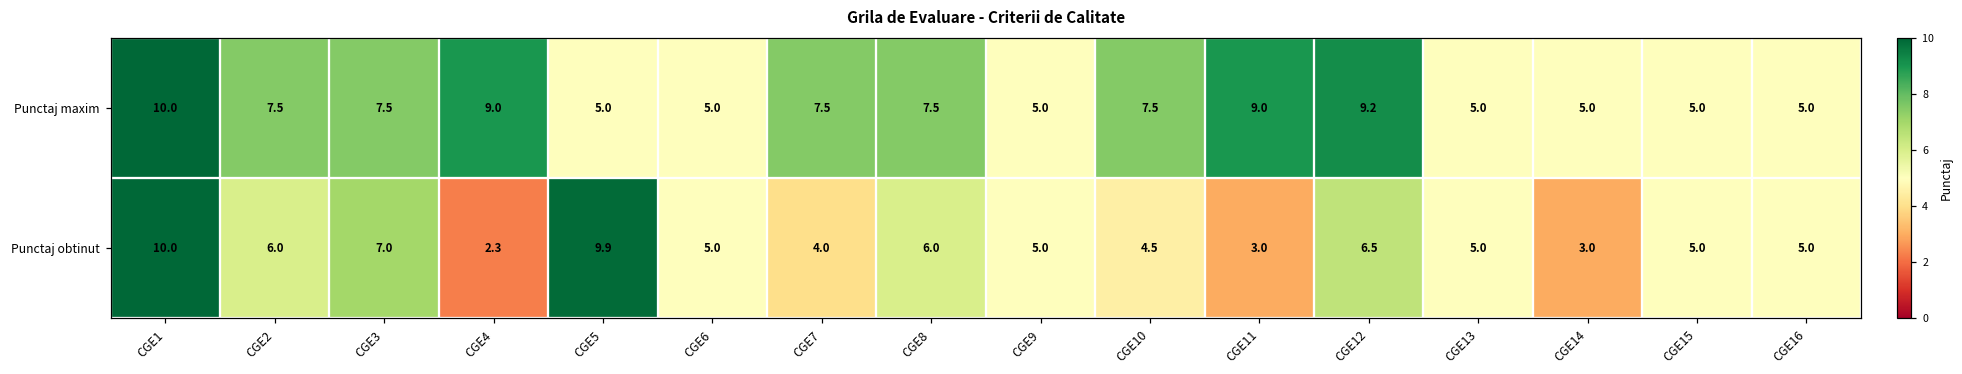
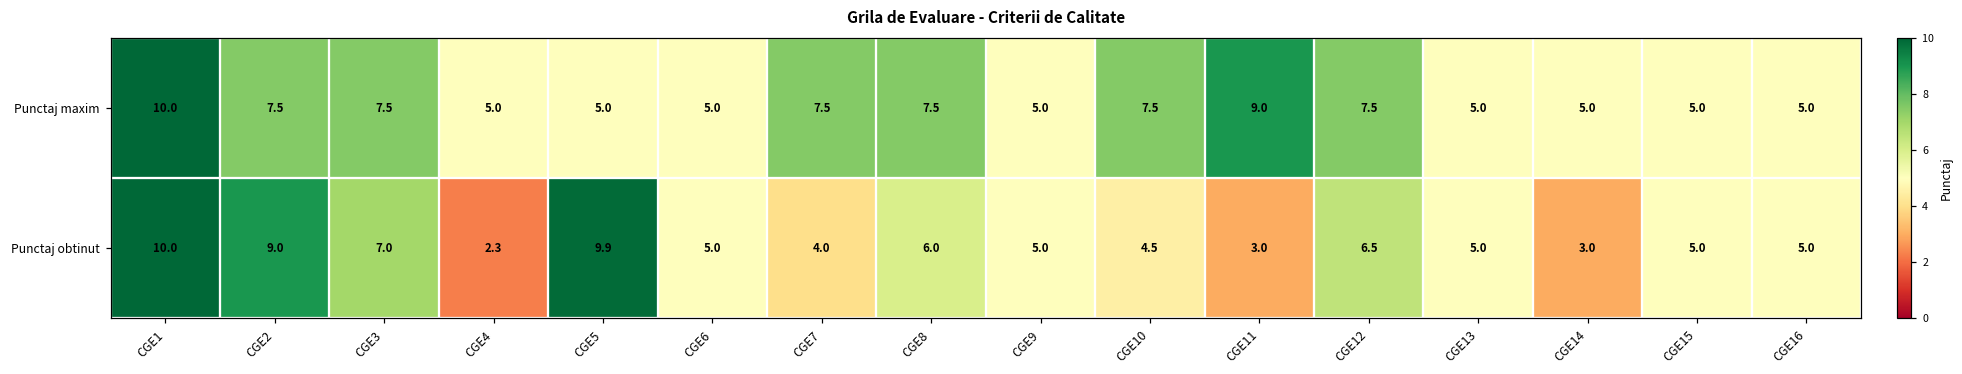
  {
    "Punctaj maxim": {
      "CGE1": 10.0,
      "CGE2": 7.5,
      "CGE3": 7.5,
-     "CGE4": 9.0,
+     "CGE4": 5.0,
      "CGE5": 5.0,
      "CGE6": 5.0,
      "CGE7": 7.5,
      "CGE8": 7.5,
      "CGE9": 5.0,
      "CGE10": 7.5,
      "CGE11": 9.0,
-     "CGE12": 9.2,
+     "CGE12": 7.5,
      "CGE13": 5.0,
      "CGE14": 5.0,
      "CGE15": 5.0,
      "CGE16": 5.0
    },
    "Punctaj obtinut": {
      "CGE1": 10.0,
-     "CGE2": 6.0,
+     "CGE2": 9.0,
      "CGE3": 7.0,
      "CGE4": 2.3,
      "CGE5": 9.9,
      "CGE6": 5.0,
      "CGE7": 4.0,
      "CGE8": 6.0,
      "CGE9": 5.0,
      "CGE10": 4.5,
      "CGE11": 3.0,
      "CGE12": 6.5,
      "CGE13": 5.0,
      "CGE14": 3.0,
      "CGE15": 5.0,
      "CGE16": 5.0
    }
  }
